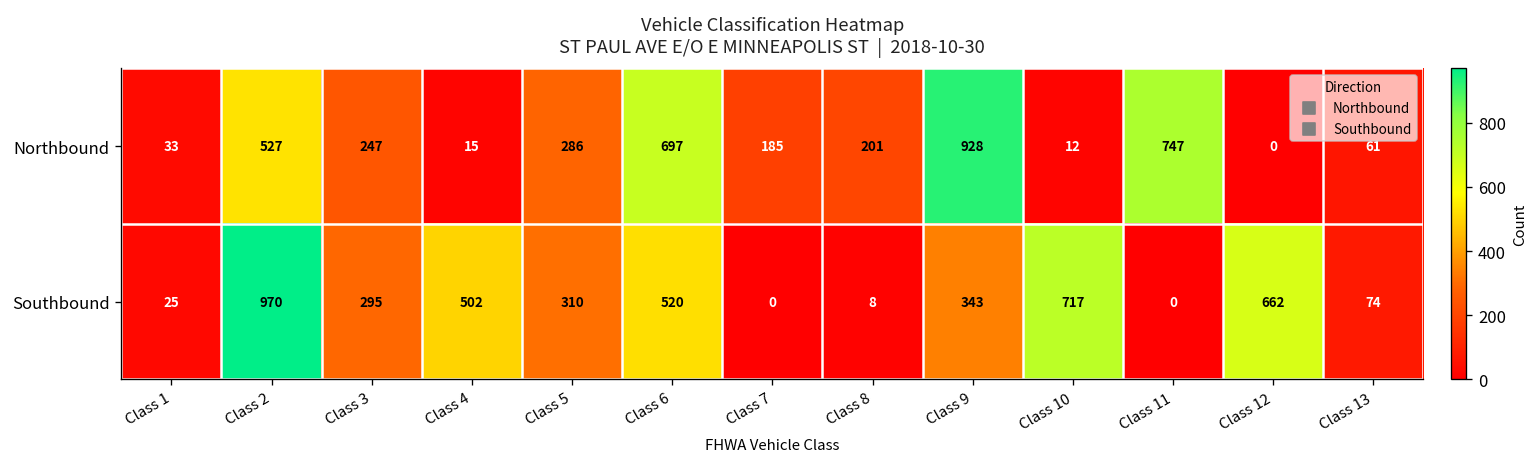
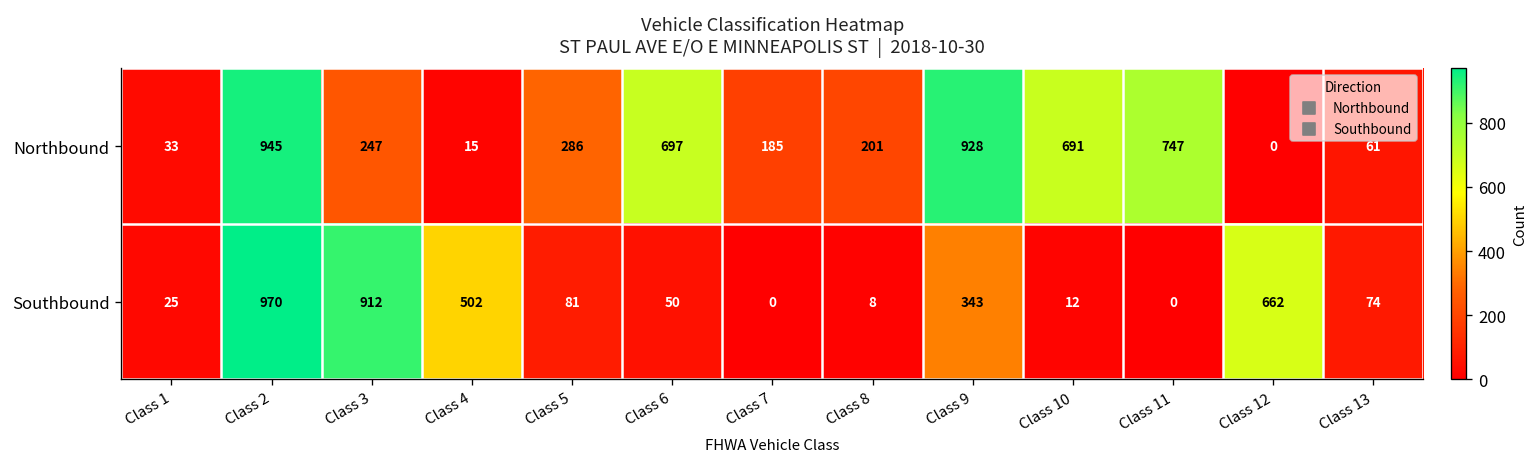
  {
    "Northbound": {
      "Class 1": 33,
-     "Class 2": 527,
+     "Class 2": 945,
      "Class 3": 247,
      "Class 4": 15,
      "Class 5": 286,
      "Class 6": 697,
      "Class 7": 185,
      "Class 8": 201,
      "Class 9": 928,
-     "Class 10": 12,
+     "Class 10": 691,
      "Class 11": 747,
      "Class 12": 0,
      "Class 13": 61
    },
    "Southbound": {
      "Class 1": 25,
      "Class 2": 970,
-     "Class 3": 295,
+     "Class 3": 912,
      "Class 4": 502,
-     "Class 5": 310,
-     "Class 6": 520,
+     "Class 5": 81,
+     "Class 6": 50,
      "Class 7": 0,
      "Class 8": 8,
      "Class 9": 343,
-     "Class 10": 717,
+     "Class 10": 12,
      "Class 11": 0,
      "Class 12": 662,
      "Class 13": 74
    }
  }
